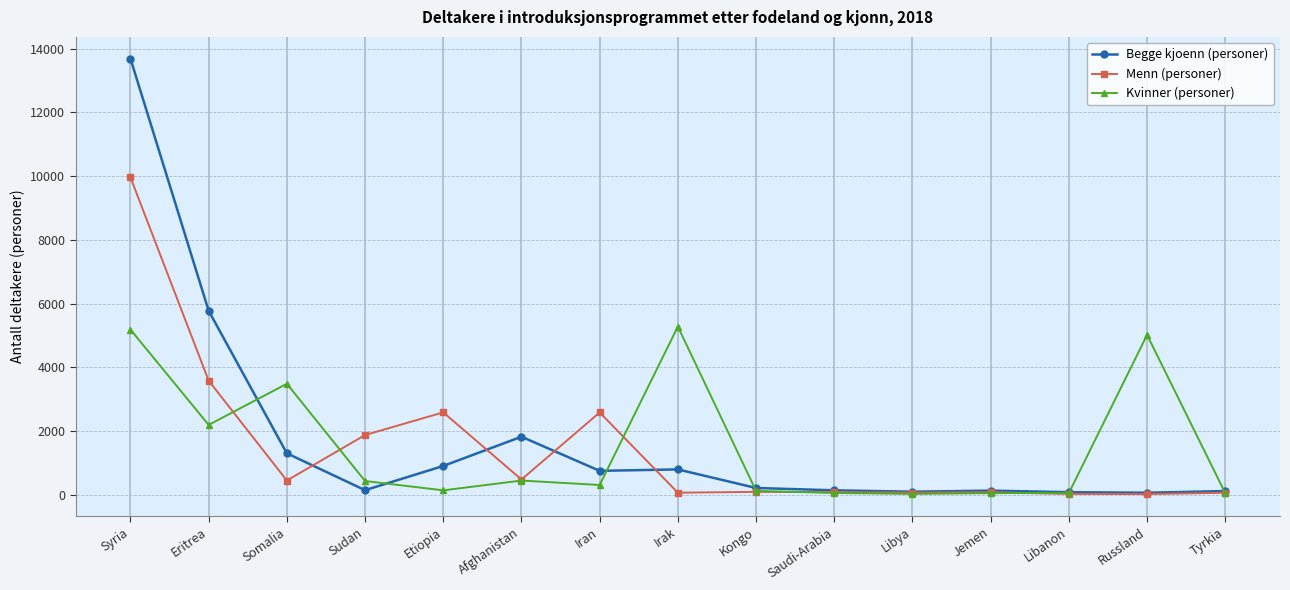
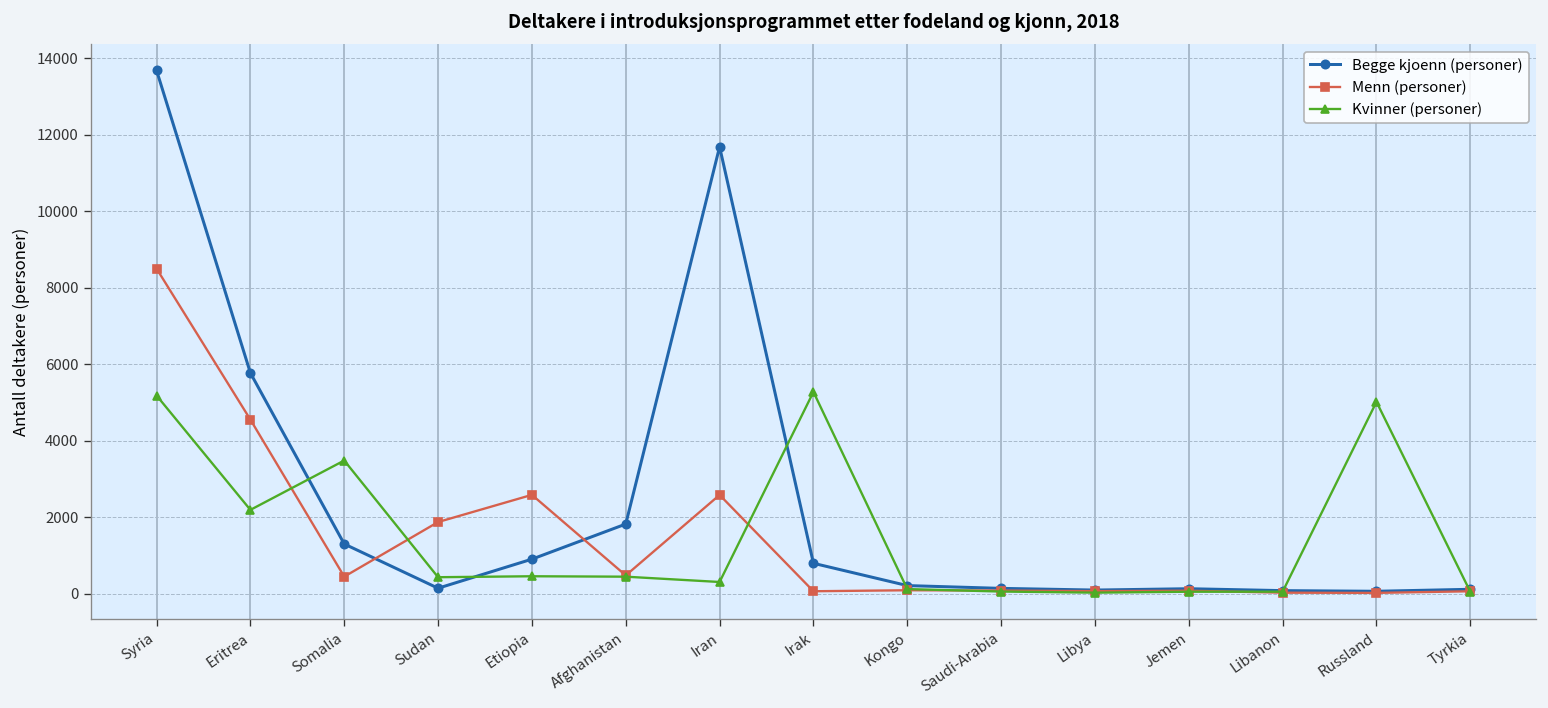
  {
    "Begge kjoenn (personer)": {
      "Syria": 13700,
      "Eritrea": 5800,
      "Somalia": 1300,
      "Sudan": 100,
      "Etiopia": 900,
      "Afghanistan": 1800,
-     "Iran": 800,
+     "Iran": 11700,
      "Irak": 800,
      "Kongo": 200
    },
    "Menn (personer)": {
-     "Syria": 10000,
-     "Eritrea": 3600,
+     "Syria": 8500,
+     "Eritrea": 4600,
      "Somalia": 400,
      "Sudan": 1900,
      "Etiopia": 2600,
      "Iran": 2600,
      "Irak": 100
    },
    "Kvinner (personer)": {
      "Syria": 5200,
      "Eritrea": 2200,
      "Somalia": 3500,
      "Sudan": 400,
-     "Etiopia": 100,
+     "Etiopia": 500,
      "Iran": 300,
      "Irak": 5300,
      "Russland": 5000
    }
  }
